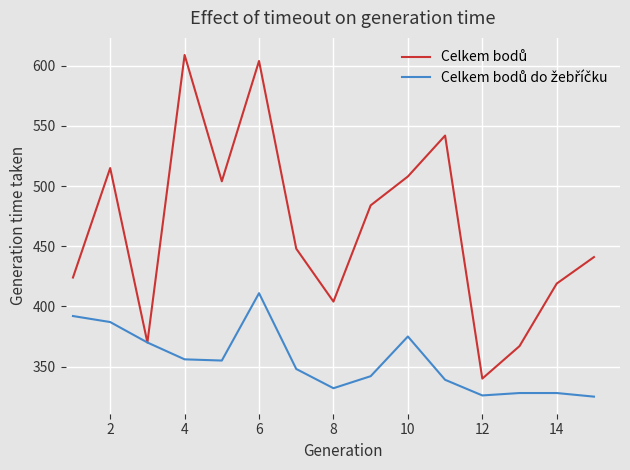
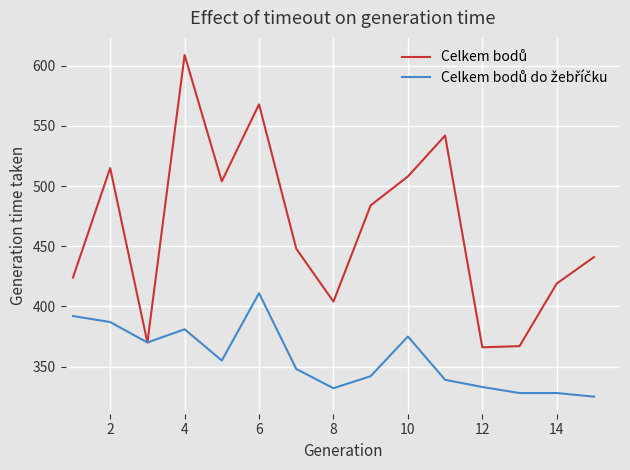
  {
    "Celkem bodů": {
      "2": 515,
      "4": 609,
-     "6": 604,
+     "6": 568,
      "8": 404,
      "10": 508,
-     "12": 340,
+     "12": 366,
      "14": 419
    },
    "Celkem bodů do žebříčku": {
      "2": 387,
-     "4": 356,
+     "4": 381,
      "6": 411,
      "8": 332,
      "10": 375,
-     "12": 326,
+     "12": 333,
      "14": 328
    }
  }
